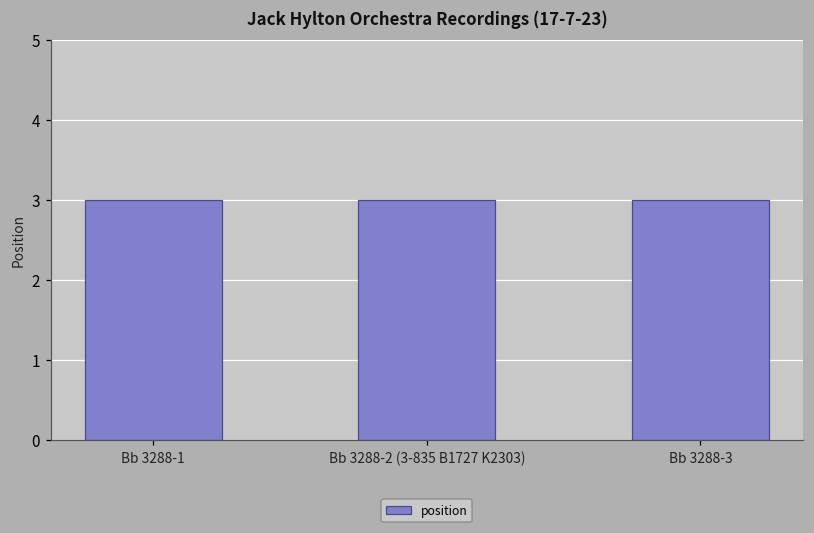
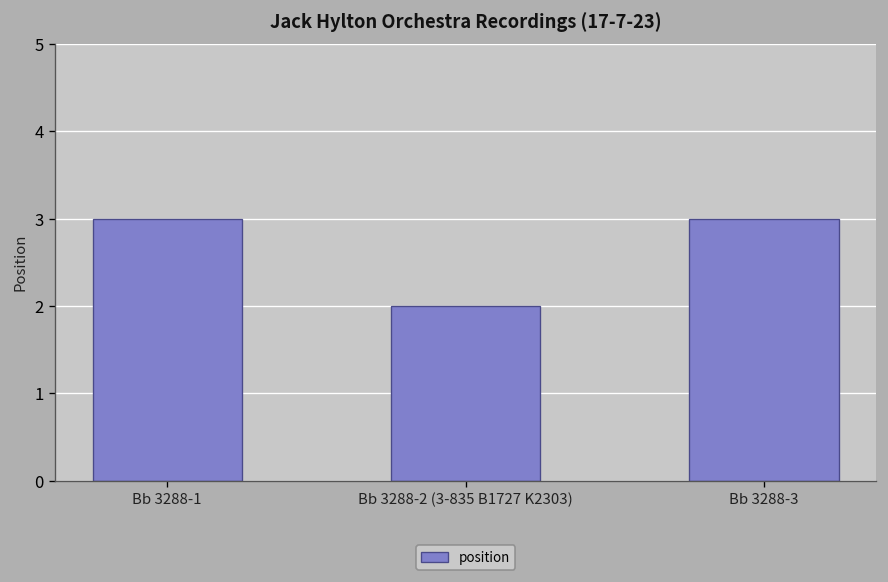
  {
    "Bb 3288-1": 3,
-   "Bb 3288-2 (3-835 B1727 K2303)": 3,
+   "Bb 3288-2 (3-835 B1727 K2303)": 2,
    "Bb 3288-3": 3
  }
